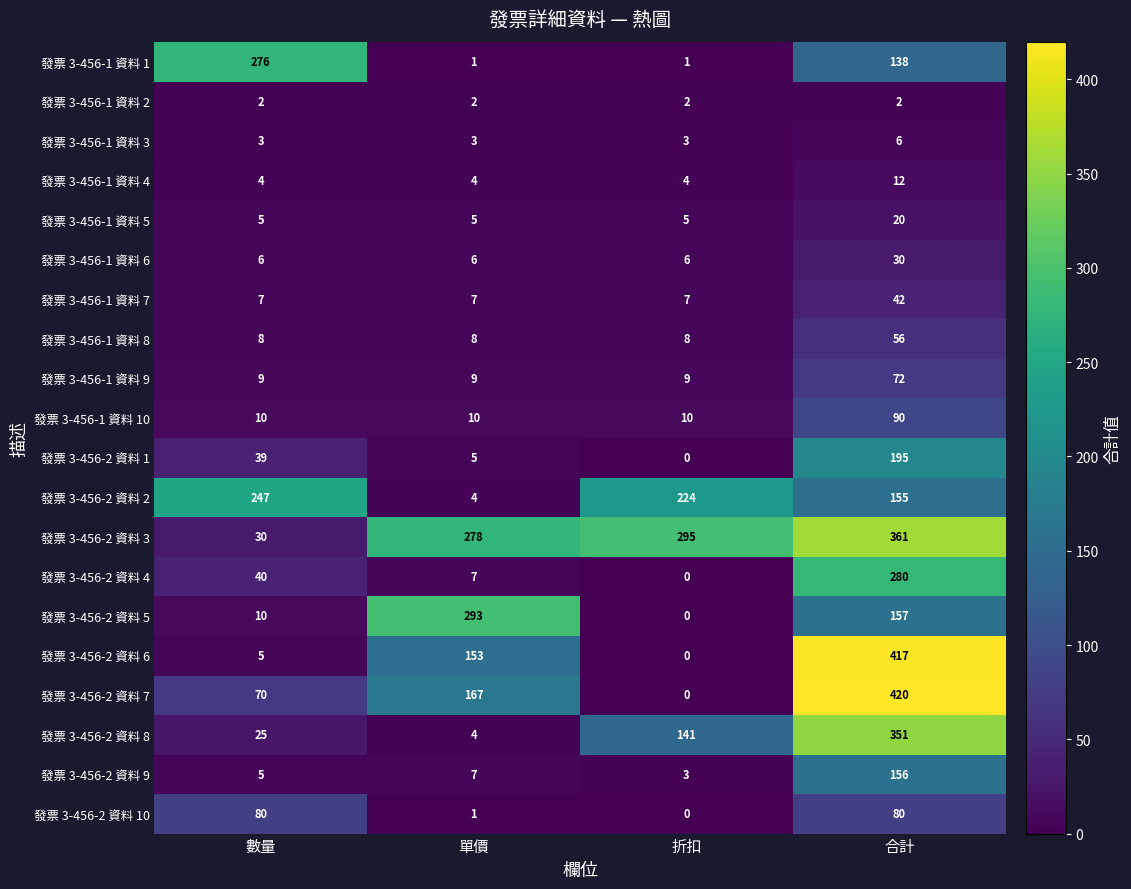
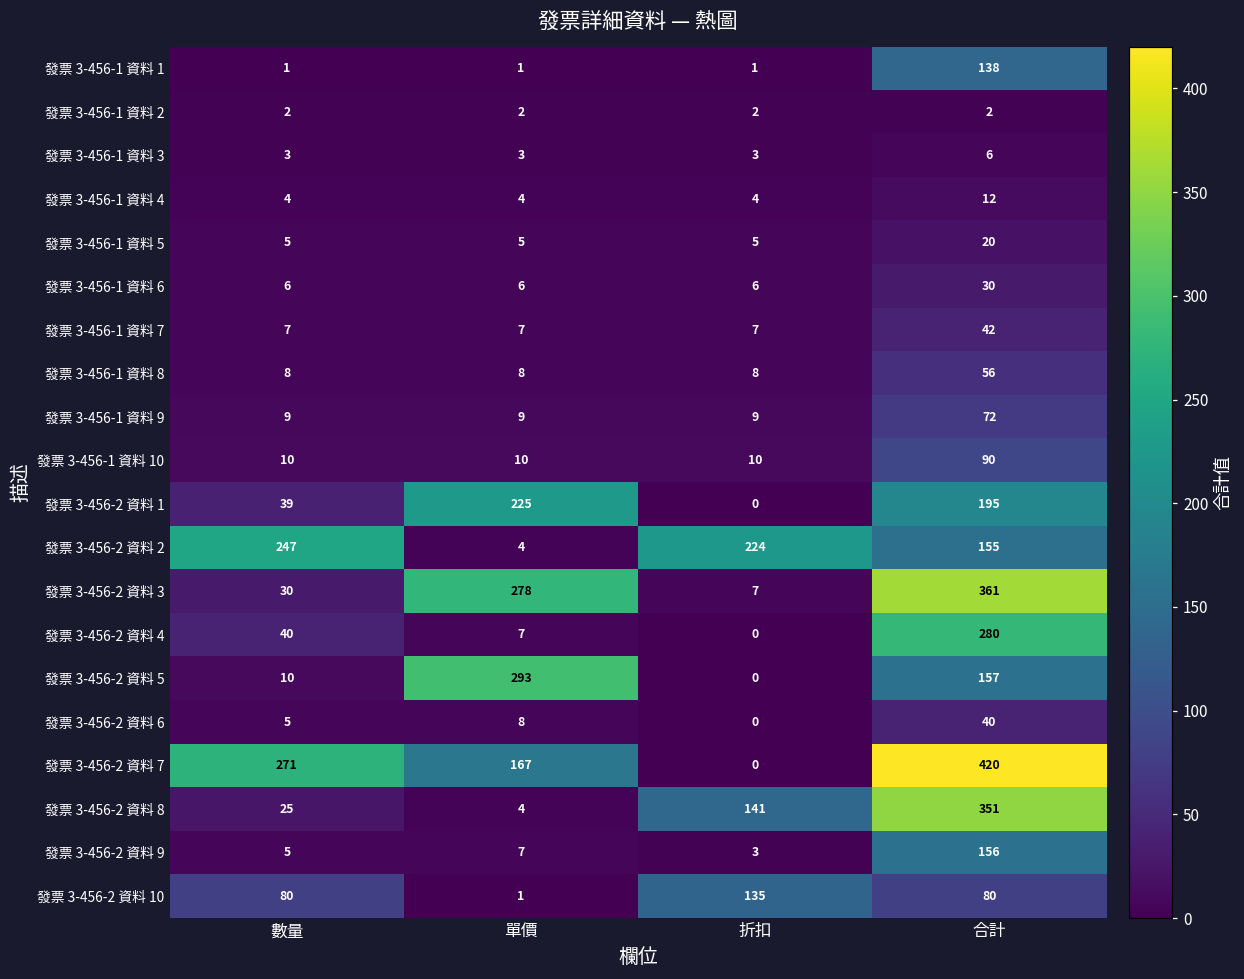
  {
    "發票 3-456-1 資料 1": {
-     "數量": 276,
+     "數量": 1,
      "單價": 1,
      "折扣": 1,
      "合計": 138
    },
    "發票 3-456-1 資料 2": {
      "數量": 2,
      "單價": 2,
      "折扣": 2,
      "合計": 2
    },
    "發票 3-456-1 資料 3": {
      "數量": 3,
      "單價": 3,
      "折扣": 3,
      "合計": 6
    },
    "發票 3-456-1 資料 4": {
      "數量": 4,
      "單價": 4,
      "折扣": 4,
      "合計": 12
    },
    "發票 3-456-1 資料 5": {
      "數量": 5,
      "單價": 5,
      "折扣": 5,
      "合計": 20
    },
    "發票 3-456-1 資料 6": {
      "數量": 6,
      "單價": 6,
      "折扣": 6,
      "合計": 30
    },
    "發票 3-456-1 資料 7": {
      "數量": 7,
      "單價": 7,
      "折扣": 7,
      "合計": 42
    },
    "發票 3-456-1 資料 8": {
      "數量": 8,
      "單價": 8,
      "折扣": 8,
      "合計": 56
    },
    "發票 3-456-1 資料 9": {
      "數量": 9,
      "單價": 9,
      "折扣": 9,
      "合計": 72
    },
    "發票 3-456-1 資料 10": {
      "數量": 10,
      "單價": 10,
      "折扣": 10,
      "合計": 90
    },
    "發票 3-456-2 資料 1": {
      "數量": 39,
-     "單價": 5,
+     "單價": 225,
      "折扣": 0,
      "合計": 195
    },
    "發票 3-456-2 資料 2": {
      "數量": 247,
      "單價": 4,
      "折扣": 224,
      "合計": 155
    },
    "發票 3-456-2 資料 3": {
      "數量": 30,
      "單價": 278,
-     "折扣": 295,
+     "折扣": 7,
      "合計": 361
    },
    "發票 3-456-2 資料 4": {
      "數量": 40,
      "單價": 7,
      "折扣": 0,
      "合計": 280
    },
    "發票 3-456-2 資料 5": {
      "數量": 10,
      "單價": 293,
      "折扣": 0,
      "合計": 157
    },
    "發票 3-456-2 資料 6": {
      "數量": 5,
-     "單價": 153,
+     "單價": 8,
      "折扣": 0,
-     "合計": 417
+     "合計": 40
    },
    "發票 3-456-2 資料 7": {
-     "數量": 70,
+     "數量": 271,
      "單價": 167,
      "折扣": 0,
      "合計": 420
    },
    "發票 3-456-2 資料 8": {
      "數量": 25,
      "單價": 4,
      "折扣": 141,
      "合計": 351
    },
    "發票 3-456-2 資料 9": {
      "數量": 5,
      "單價": 7,
      "折扣": 3,
      "合計": 156
    },
    "發票 3-456-2 資料 10": {
      "數量": 80,
      "單價": 1,
-     "折扣": 0,
+     "折扣": 135,
      "合計": 80
    }
  }
